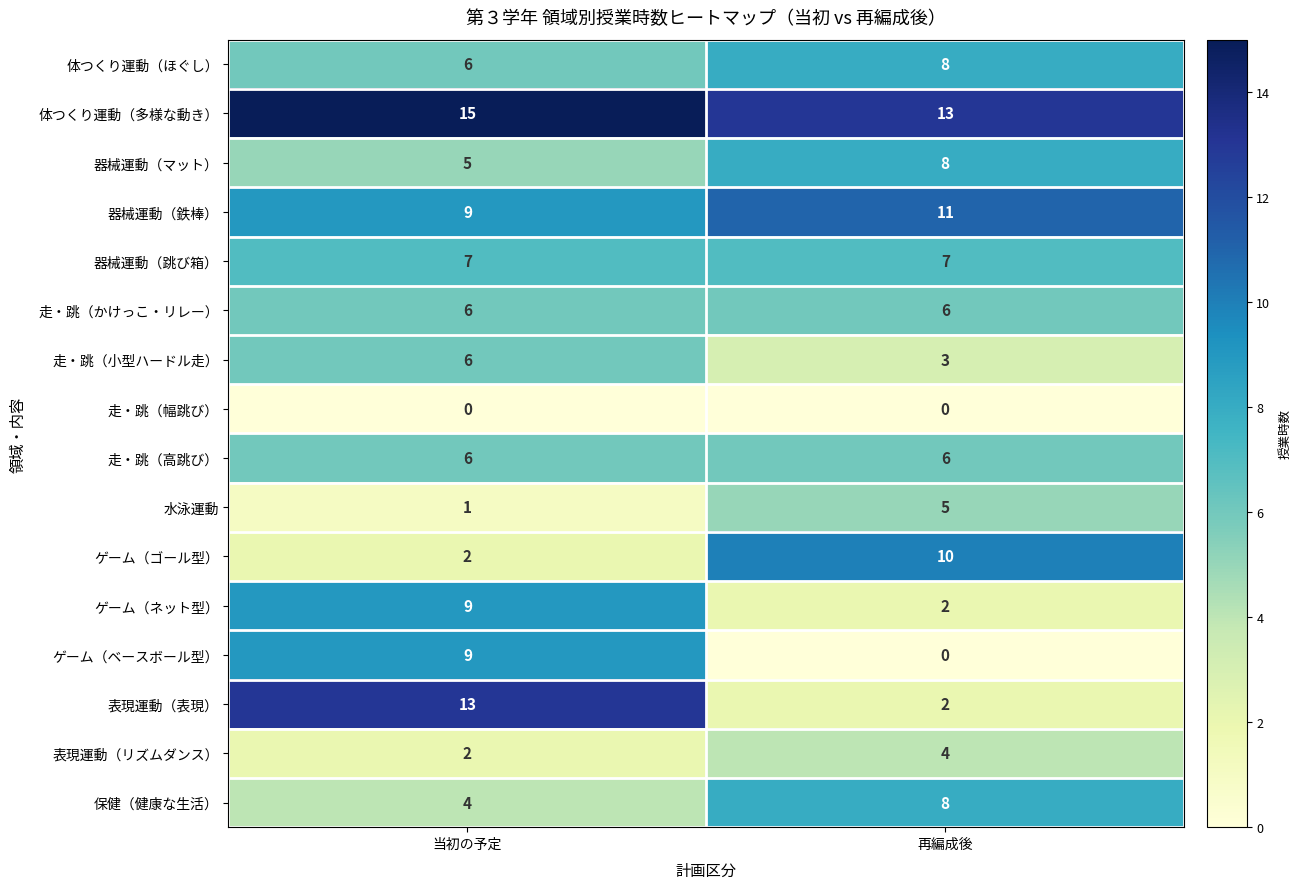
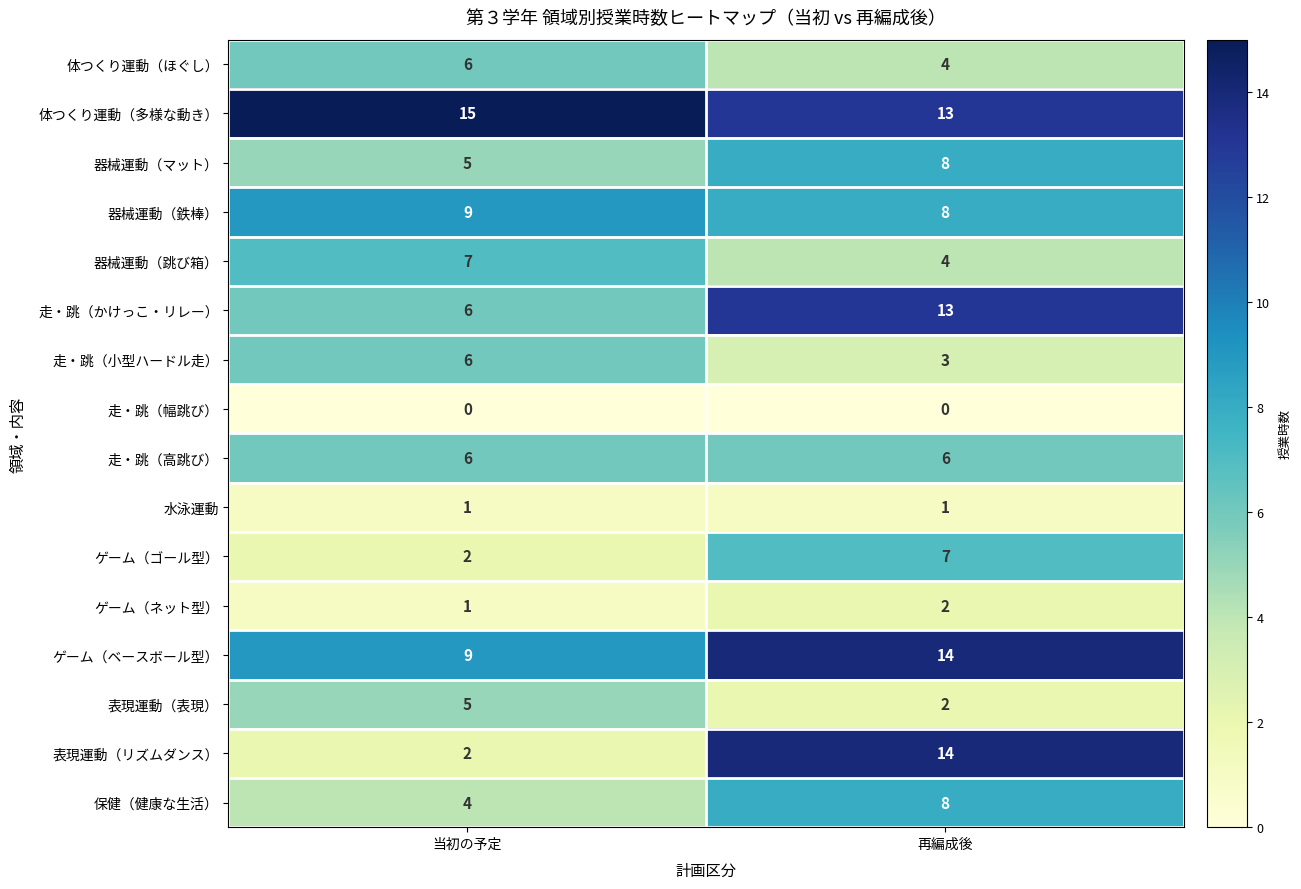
  {
    "体つくり運動（ほぐし）": {
      "当初の予定": 6,
-     "再編成後": 8
+     "再編成後": 4
    },
    "体つくり運動（多様な動き）": {
      "当初の予定": 15,
      "再編成後": 13
    },
    "器械運動（マット）": {
      "当初の予定": 5,
      "再編成後": 8
    },
    "器械運動（鉄棒）": {
      "当初の予定": 9,
-     "再編成後": 11
+     "再編成後": 8
    },
    "器械運動（跳び箱）": {
      "当初の予定": 7,
-     "再編成後": 7
+     "再編成後": 4
    },
    "走・跳（かけっこ・リレー）": {
      "当初の予定": 6,
-     "再編成後": 6
+     "再編成後": 13
    },
    "走・跳（小型ハードル走）": {
      "当初の予定": 6,
      "再編成後": 3
    },
    "走・跳（幅跳び）": {
      "当初の予定": 0,
      "再編成後": 0
    },
    "走・跳（高跳び）": {
      "当初の予定": 6,
      "再編成後": 6
    },
    "水泳運動": {
      "当初の予定": 1,
-     "再編成後": 5
+     "再編成後": 1
    },
    "ゲーム（ゴール型）": {
      "当初の予定": 2,
-     "再編成後": 10
+     "再編成後": 7
    },
    "ゲーム（ネット型）": {
-     "当初の予定": 9,
+     "当初の予定": 1,
      "再編成後": 2
    },
    "ゲーム（ベースボール型）": {
      "当初の予定": 9,
-     "再編成後": 0
+     "再編成後": 14
    },
    "表現運動（表現）": {
-     "当初の予定": 13,
+     "当初の予定": 5,
      "再編成後": 2
    },
    "表現運動（リズムダンス）": {
      "当初の予定": 2,
-     "再編成後": 4
+     "再編成後": 14
    },
    "保健（健康な生活）": {
      "当初の予定": 4,
      "再編成後": 8
    }
  }
